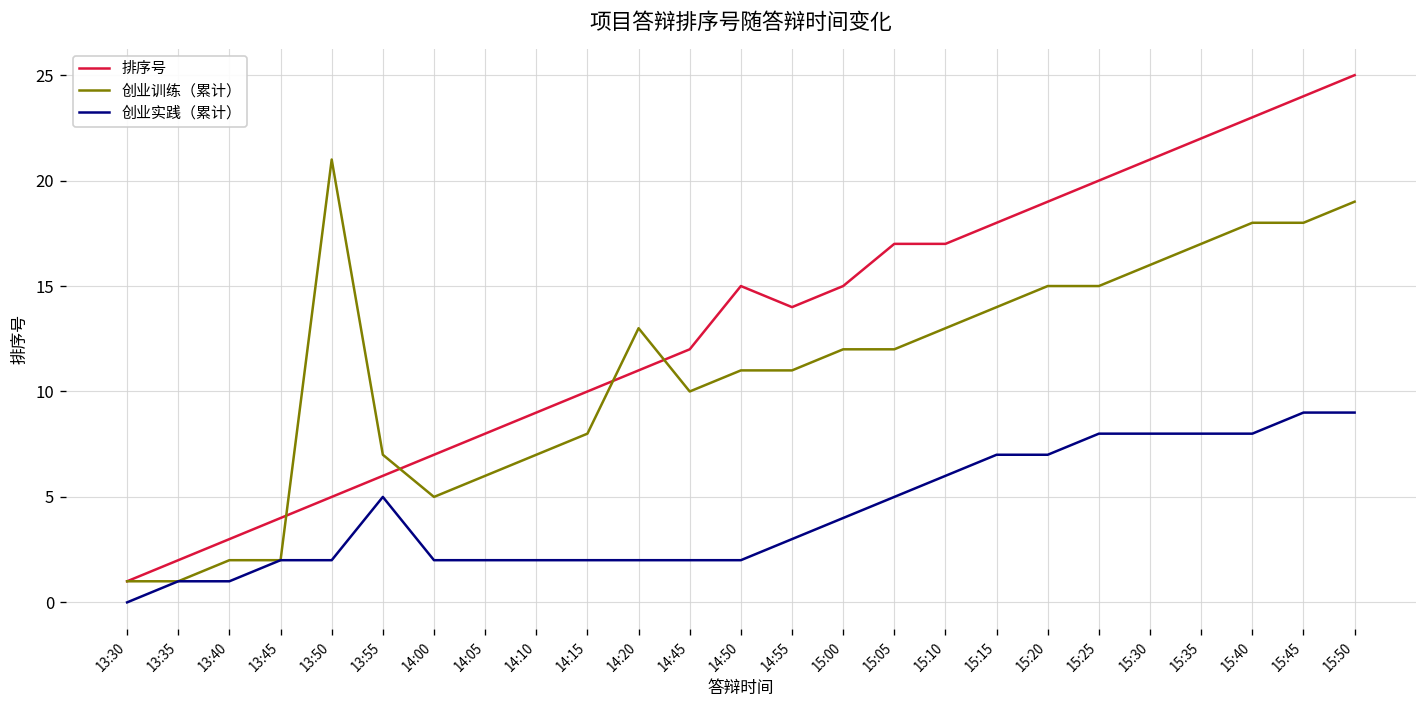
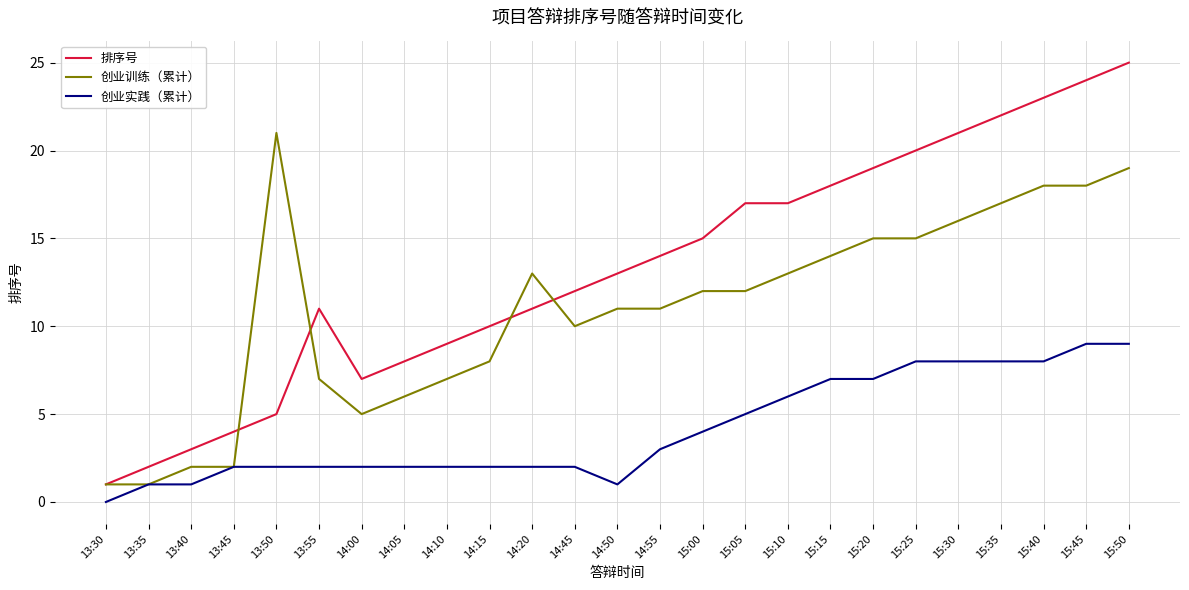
  {
    "排序号": {
      "13:35": 2,
      "13:40": 3,
      "13:45": 4,
      "13:50": 5,
-     "13:55": 6,
+     "13:55": 11,
      "14:00": 7,
      "14:05": 8,
      "14:10": 9,
      "14:15": 10,
      "14:20": 11,
      "14:45": 12,
-     "14:50": 15,
+     "14:50": 13,
      "14:55": 14,
      "15:00": 15,
      "15:05": 17,
      "15:10": 17,
      "15:15": 18,
      "15:20": 19,
      "15:25": 20,
      "15:30": 21,
      "15:35": 22,
      "15:40": 23,
      "15:45": 24,
      "15:50": 25
    },
    "创业训练（累计）": {
      "13:40": 2,
      "13:50": 21,
      "13:55": 7,
      "14:00": 5,
      "14:05": 6,
      "14:10": 7,
      "14:15": 8,
      "14:20": 13,
      "14:45": 10,
      "14:50": 11,
      "14:55": 11,
      "15:00": 12,
      "15:05": 12,
      "15:10": 13,
      "15:15": 14,
      "15:20": 15,
      "15:25": 15,
      "15:30": 16,
      "15:35": 17,
      "15:40": 18,
      "15:45": 18,
      "15:50": 19
    },
    "创业实践（累计）": {
      "13:30": 0,
      "13:40": 1,
      "13:50": 2,
-     "13:55": 5,
+     "13:55": 2,
      "14:00": 2,
      "14:05": 2,
      "14:10": 2,
      "14:15": 2,
      "14:20": 2,
      "14:45": 2,
-     "14:50": 2,
+     "14:50": 1,
      "14:55": 3,
      "15:00": 4,
      "15:05": 5,
      "15:10": 6,
      "15:15": 7,
      "15:20": 7,
      "15:25": 8,
      "15:30": 8,
      "15:35": 8,
      "15:40": 8,
      "15:45": 9,
      "15:50": 9
    }
  }
